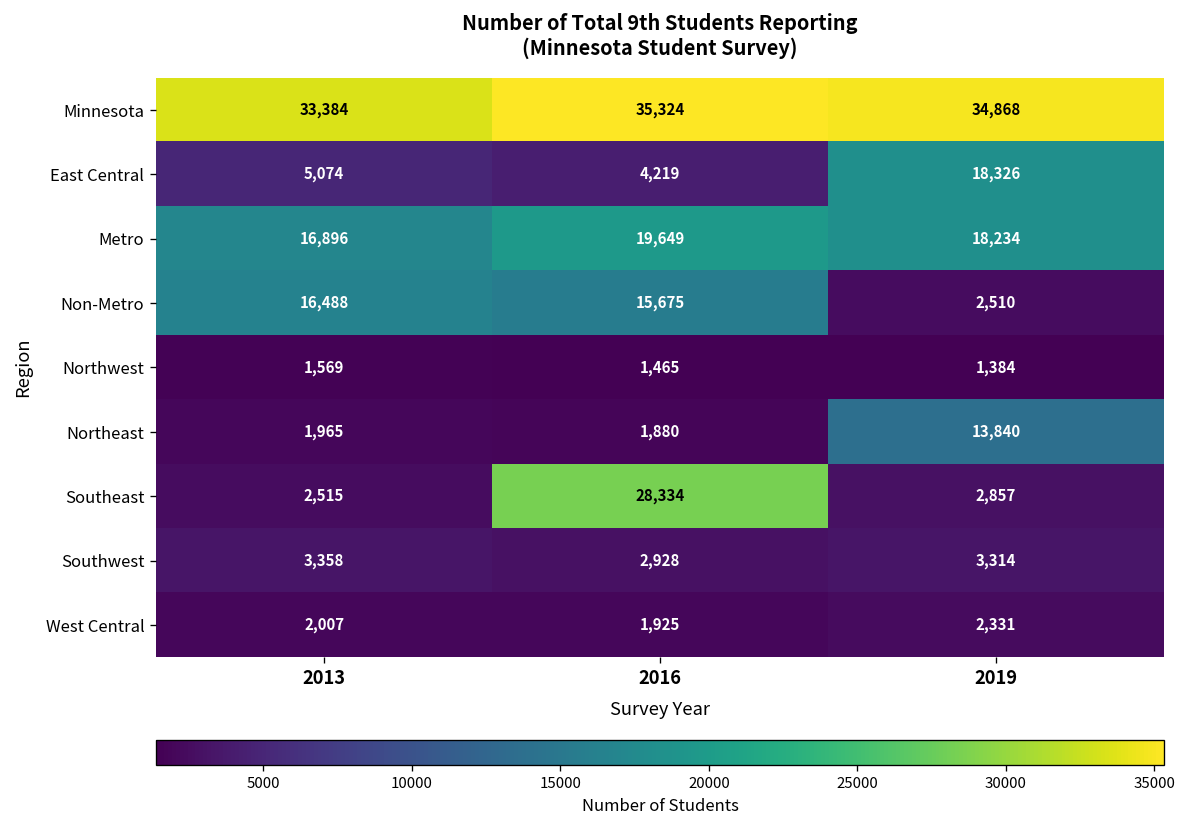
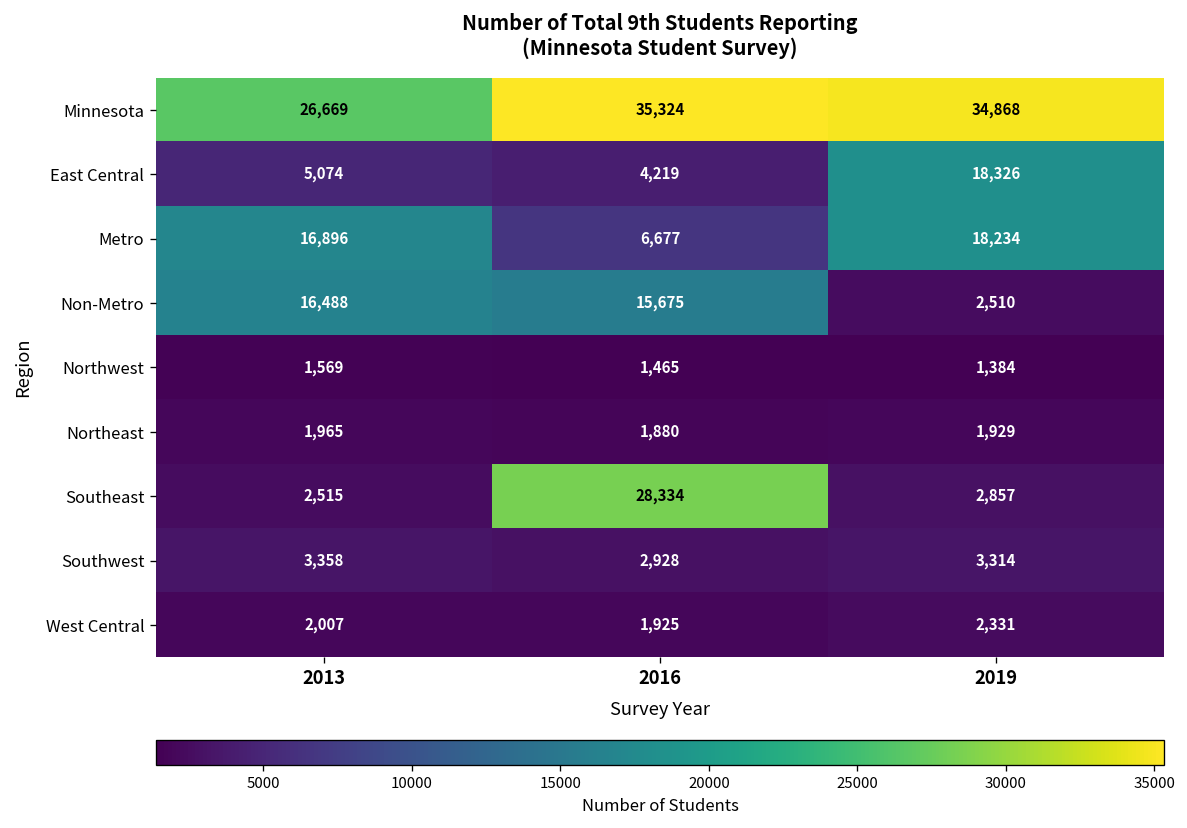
  {
    "Minnesota": {
-     "2013": "33,384",
+     "2013": "26,669",
      "2016": "35,324",
      "2019": "34,868"
    },
    "East Central": {
      "2013": "5,074",
      "2016": "4,219",
      "2019": "18,326"
    },
    "Metro": {
      "2013": "16,896",
-     "2016": "19,649",
+     "2016": "6,677",
      "2019": "18,234"
    },
    "Non-Metro": {
      "2013": "16,488",
      "2016": "15,675",
      "2019": "2,510"
    },
    "Northwest": {
      "2013": "1,569",
      "2016": "1,465",
      "2019": "1,384"
    },
    "Northeast": {
      "2013": "1,965",
      "2016": "1,880",
-     "2019": "13,840"
+     "2019": "1,929"
    },
    "Southeast": {
      "2013": "2,515",
      "2016": "28,334",
      "2019": "2,857"
    },
    "Southwest": {
      "2013": "3,358",
      "2016": "2,928",
      "2019": "3,314"
    },
    "West Central": {
      "2013": "2,007",
      "2016": "1,925",
      "2019": "2,331"
    }
  }
